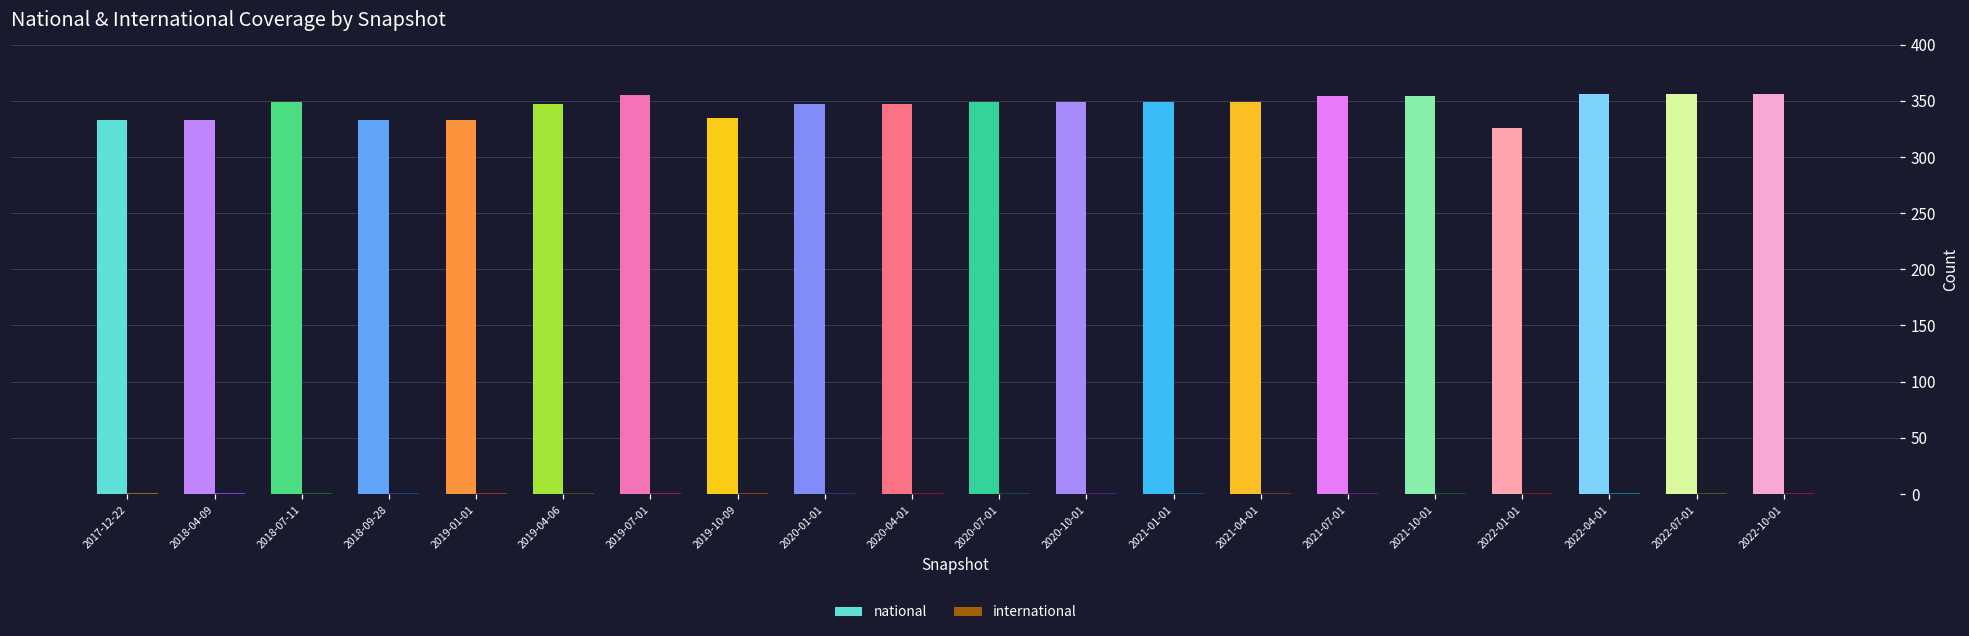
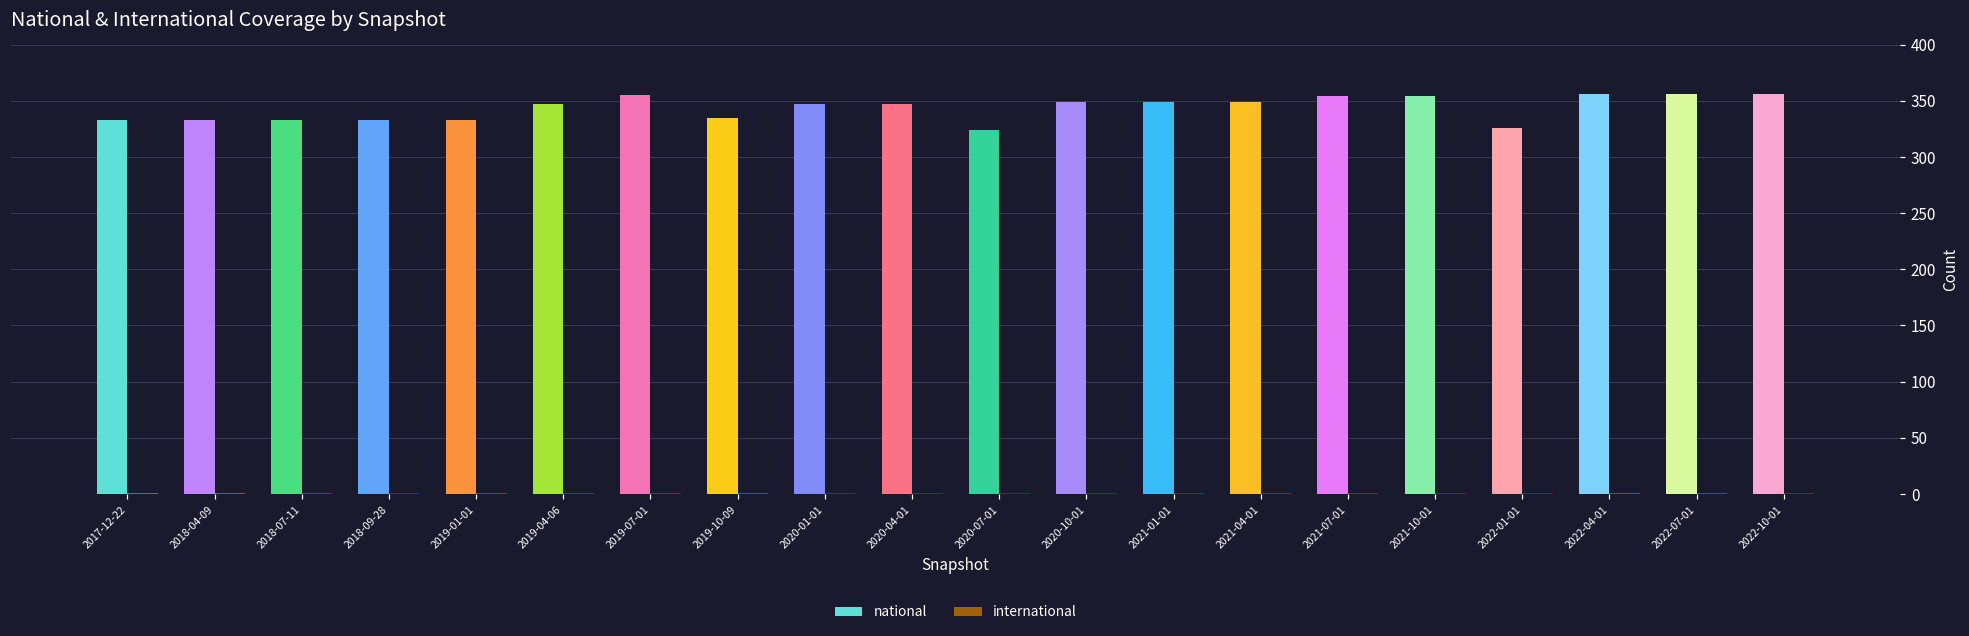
  {
    "national": {
      "2017-12-22": 333,
      "2018-04-09": 333,
-     "2018-07-11": 349,
+     "2018-07-11": 333,
      "2018-09-28": 333,
      "2019-01-01": 333,
      "2019-04-06": 347,
      "2019-07-01": 355,
      "2019-10-09": 335,
      "2020-01-01": 347,
      "2020-04-01": 347,
-     "2020-07-01": 349,
+     "2020-07-01": 324,
      "2020-10-01": 349,
      "2021-01-01": 349,
      "2021-04-01": 349,
      "2021-07-01": 354,
      "2021-10-01": 354,
      "2022-01-01": 326,
      "2022-04-01": 356,
      "2022-07-01": 356,
      "2022-10-01": 356
    }
  }
